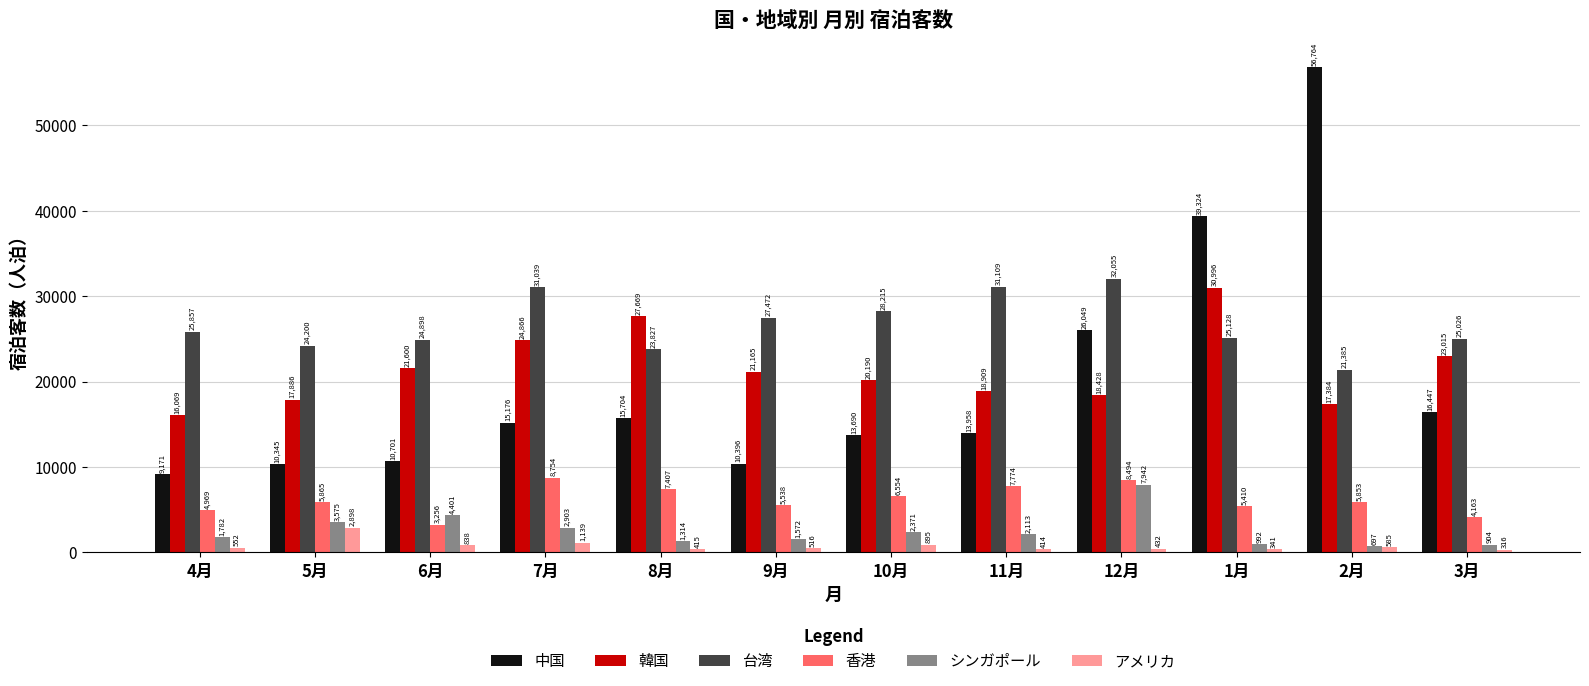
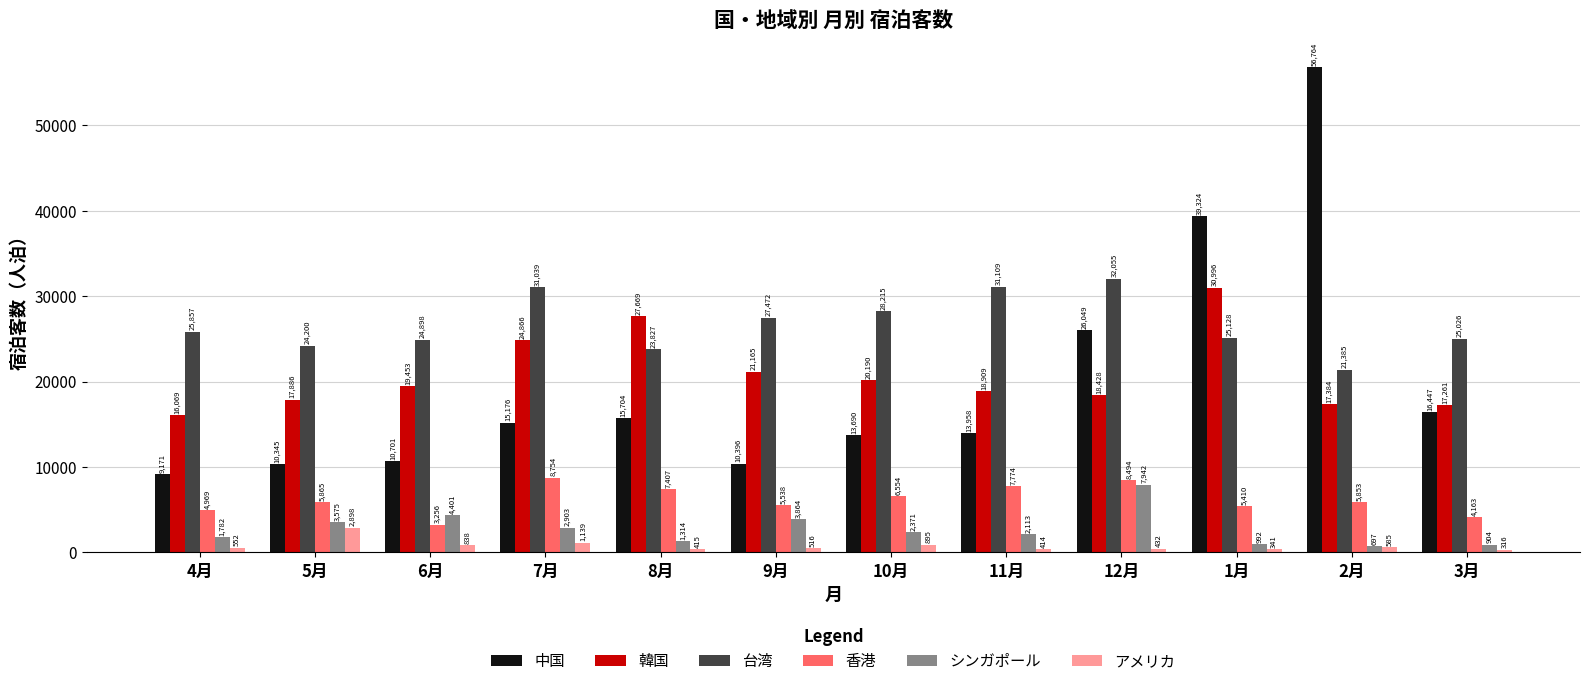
  {
    "中国": {
      "4月": "9,171",
      "5月": "10,345",
      "6月": "10,701",
      "7月": "15,176",
      "8月": "15,704",
      "9月": "10,396",
      "10月": "13,690",
      "11月": "13,958",
      "12月": "26,049",
      "1月": "39,324",
      "2月": "56,764",
      "3月": "16,447"
    },
    "韓国": {
      "4月": "16,069",
      "5月": "17,886",
-     "6月": "21,600",
+     "6月": "19,453",
      "7月": "24,866",
      "8月": "27,669",
      "9月": "21,165",
      "10月": "20,190",
      "11月": "18,909",
      "12月": "18,428",
      "1月": "30,996",
      "2月": "17,384",
-     "3月": "23,015"
+     "3月": "17,261"
    },
    "台湾": {
      "4月": "25,857",
      "5月": "24,200",
      "6月": "24,898",
      "7月": "31,039",
      "8月": "23,827",
      "9月": "27,472",
      "10月": "28,215",
      "11月": "31,109",
      "12月": "32,055",
      "1月": "25,128",
      "2月": "21,385",
      "3月": "25,026"
    },
    "香港": {
      "4月": "4,969",
      "5月": "5,865",
      "6月": "3,256",
      "7月": "8,754",
      "8月": "7,407",
      "9月": "5,538",
      "10月": "6,554",
      "11月": "7,774",
      "12月": "8,494",
      "1月": "5,410",
      "2月": "5,853",
      "3月": "4,163"
    },
    "シンガポール": {
      "4月": "1,782",
      "5月": "3,575",
      "6月": "4,401",
      "7月": "2,903",
      "8月": "1,314",
-     "9月": "1,572",
+     "9月": "3,864",
      "10月": "2,371",
      "11月": "2,113",
      "12月": "7,942",
      "1月": "992",
      "2月": "697",
      "3月": "904"
    },
    "アメリカ": {
      "4月": "552",
      "5月": "2,898",
      "6月": "838",
      "7月": "1,139",
      "8月": "415",
      "9月": "516",
      "10月": "895",
      "11月": "414",
      "12月": "432",
      "1月": "341",
      "2月": "585",
      "3月": "316"
    }
  }
